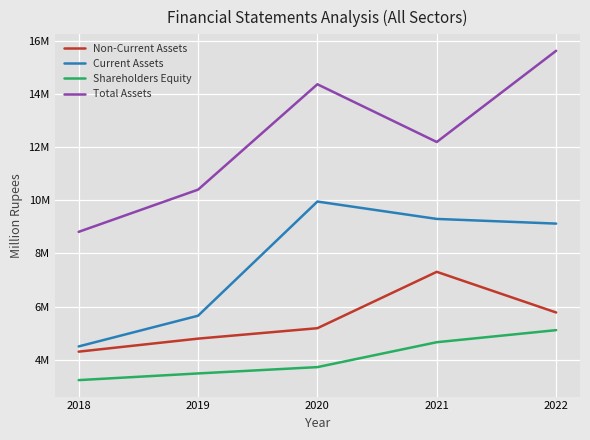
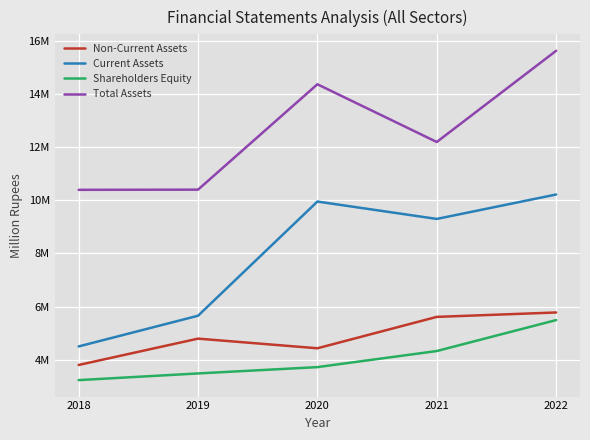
  {
    "Non-Current Assets": {
-     "2018": 4300000,
+     "2018": 3800000,
      "2019": 4800000,
-     "2020": 5200000,
-     "2021": 7300000,
+     "2020": 4400000,
+     "2021": 5600000,
      "2022": 5800000
    },
    "Current Assets": {
      "2018": 4500000,
      "2019": 5700000,
      "2020": 10000000,
      "2021": 9300000,
-     "2022": 9100000
+     "2022": 10200000
    },
    "Shareholders Equity": {
      "2018": 3200000,
      "2019": 3500000,
      "2020": 3700000,
-     "2021": 4700000,
-     "2022": 5100000
+     "2021": 4300000,
+     "2022": 5500000
    },
    "Total Assets": {
-     "2018": 8800000,
+     "2018": 10400000,
      "2019": 10400000,
      "2020": 14400000,
      "2021": 12200000,
      "2022": 15600000
    }
  }
